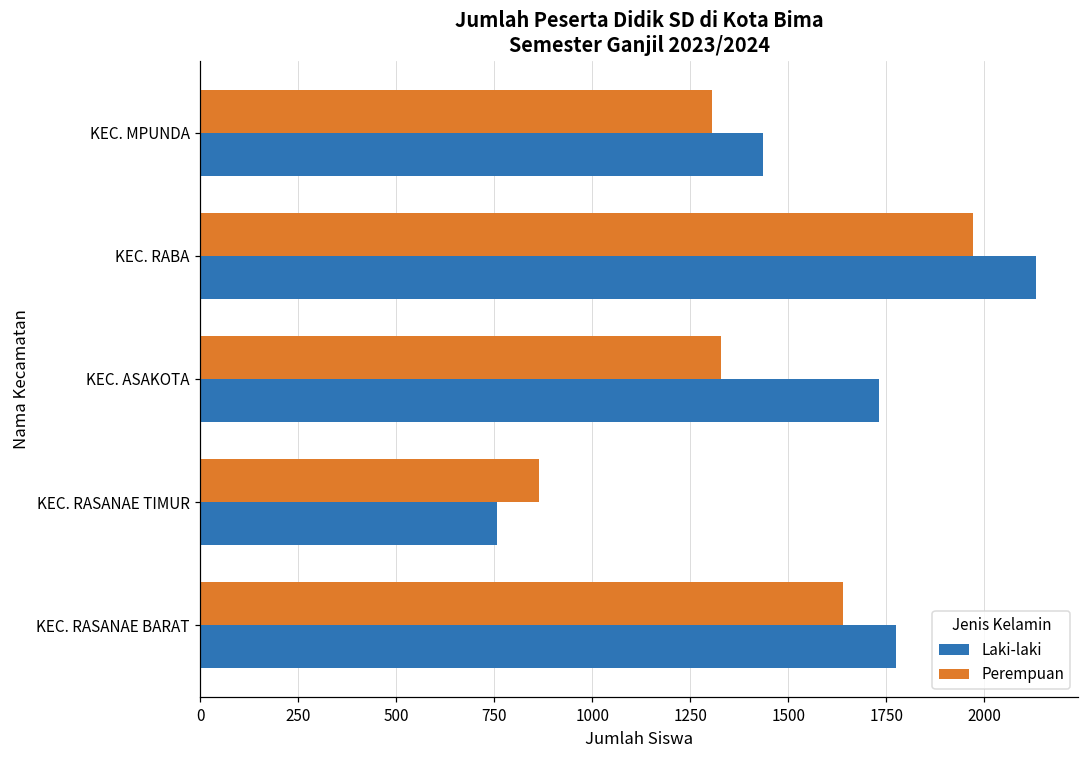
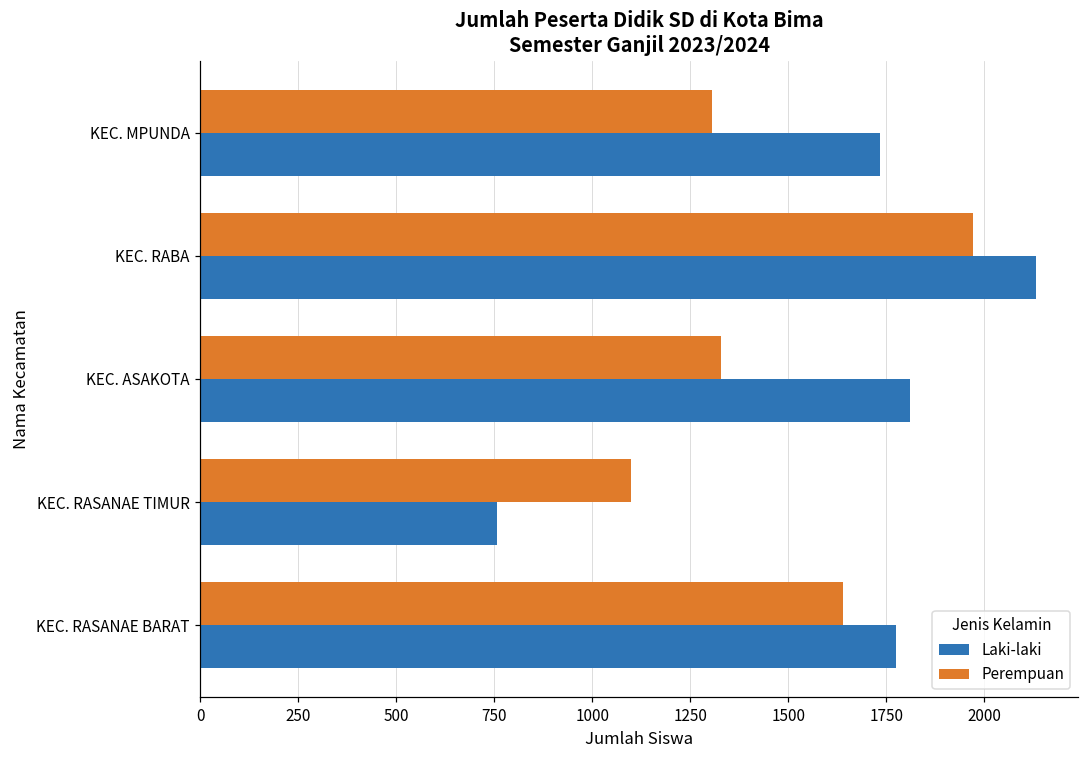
  {
    "Laki-laki": {
-     "KEC. MPUNDA": 1440,
+     "KEC. MPUNDA": 1730,
      "KEC. RABA": 2130,
-     "KEC. ASAKOTA": 1730,
+     "KEC. ASAKOTA": 1810,
      "KEC. RASANAE TIMUR": 760,
      "KEC. RASANAE BARAT": 1770
    },
    "Perempuan": {
      "KEC. MPUNDA": 1310,
      "KEC. RABA": 1970,
      "KEC. ASAKOTA": 1330,
-     "KEC. RASANAE TIMUR": 860,
+     "KEC. RASANAE TIMUR": 1100,
      "KEC. RASANAE BARAT": 1640
    }
  }
